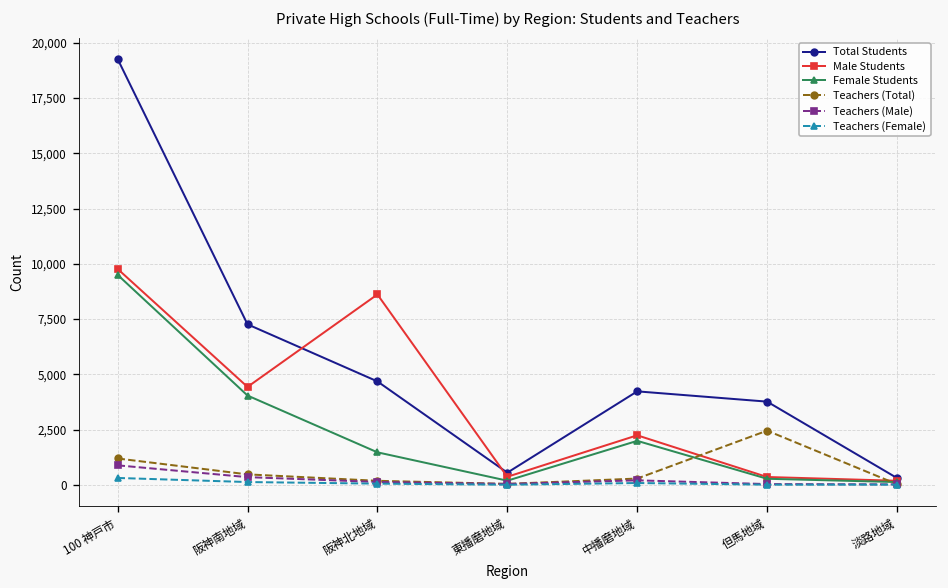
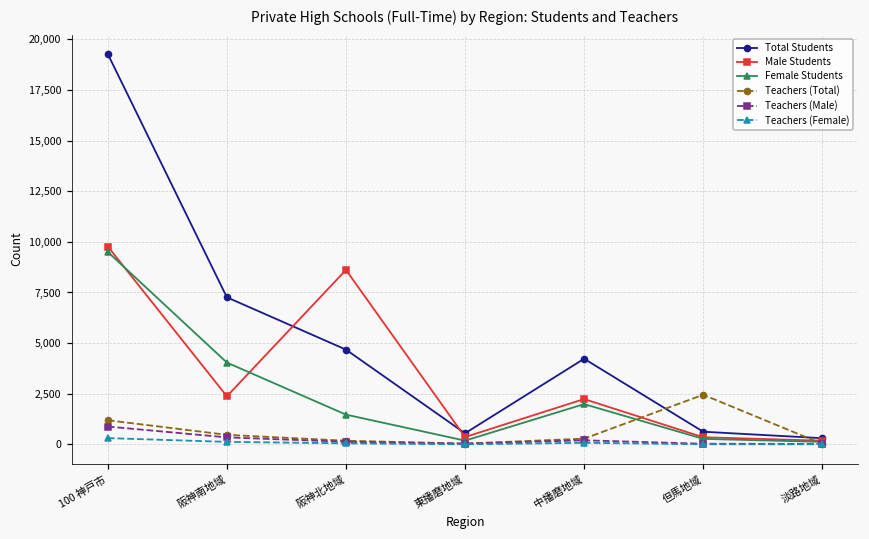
  {
    "Total Students": {
      "100 神戸市": "19,300",
      "阪神南地域": "7,300",
      "阪神北地域": "4,700",
      "東播磨地域": "500",
      "中播磨地域": "4,200",
-     "但馬地域": "3,800"
+     "但馬地域": "600"
    },
    "Male Students": {
      "100 神戸市": "9,800",
-     "阪神南地域": "4,400",
+     "阪神南地域": "2,400",
      "阪神北地域": "8,600",
      "東播磨地域": "400",
      "中播磨地域": "2,200"
    },
    "Female Students": {
      "100 神戸市": "9,500",
      "阪神南地域": "4,000",
      "阪神北地域": "1,500",
      "東播磨地域": "200",
      "中播磨地域": "2,000"
    },
    "Teachers (Total)": {
      "100 神戸市": "1,200",
      "但馬地域": "2,500"
    },
    "Teachers (Male)": {
      "100 神戸市": "900"
    },
    "Teachers (Female)": {
      "100 神戸市": "300",
      "阪神南地域": "100"
    }
  }
